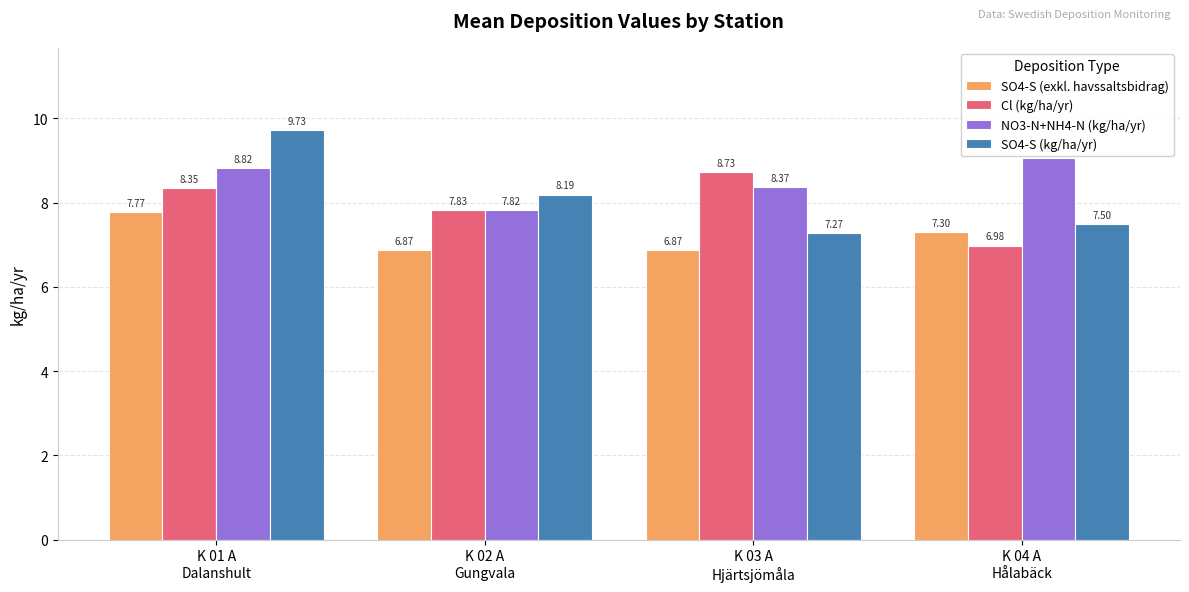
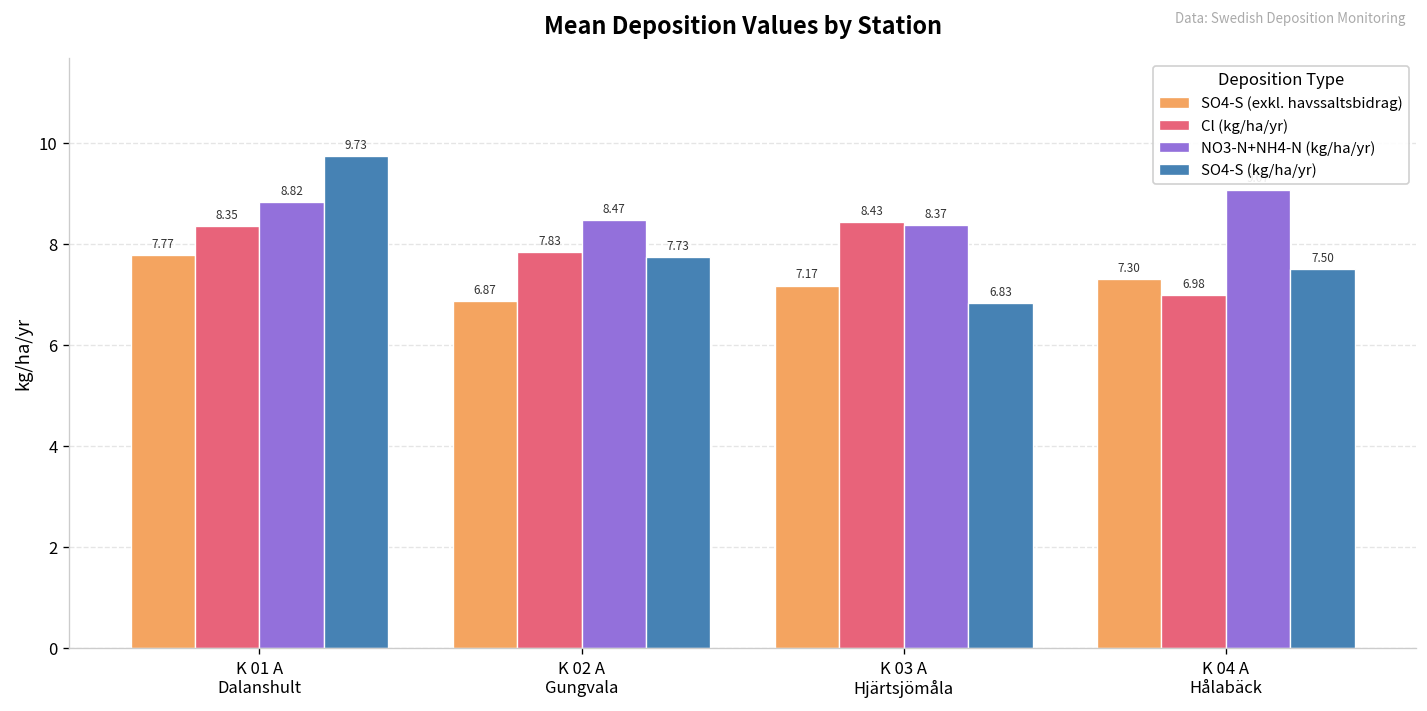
  {
    "SO4-S (exkl. havssaltsbidrag)": {
      "K 01 A Dalanshult": 7.77,
      "K 02 A Gungvala": 6.87,
-     "K 03 A Hjärtsjömåla": 6.87,
+     "K 03 A Hjärtsjömåla": 7.17,
      "K 04 A Hålabäck": 7.30
    },
    "Cl (kg/ha/yr)": {
      "K 01 A Dalanshult": 8.35,
      "K 02 A Gungvala": 7.83,
-     "K 03 A Hjärtsjömåla": 8.73,
+     "K 03 A Hjärtsjömåla": 8.43,
      "K 04 A Hålabäck": 6.98
    },
    "NO3-N+NH4-N (kg/ha/yr)": {
      "K 01 A Dalanshult": 8.82,
-     "K 02 A Gungvala": 7.82,
+     "K 02 A Gungvala": 8.47,
      "K 03 A Hjärtsjömåla": 8.37
    },
    "SO4-S (kg/ha/yr)": {
      "K 01 A Dalanshult": 9.73,
-     "K 02 A Gungvala": 8.19,
-     "K 03 A Hjärtsjömåla": 7.27,
+     "K 02 A Gungvala": 7.73,
+     "K 03 A Hjärtsjömåla": 6.83,
      "K 04 A Hålabäck": 7.50
    }
  }
